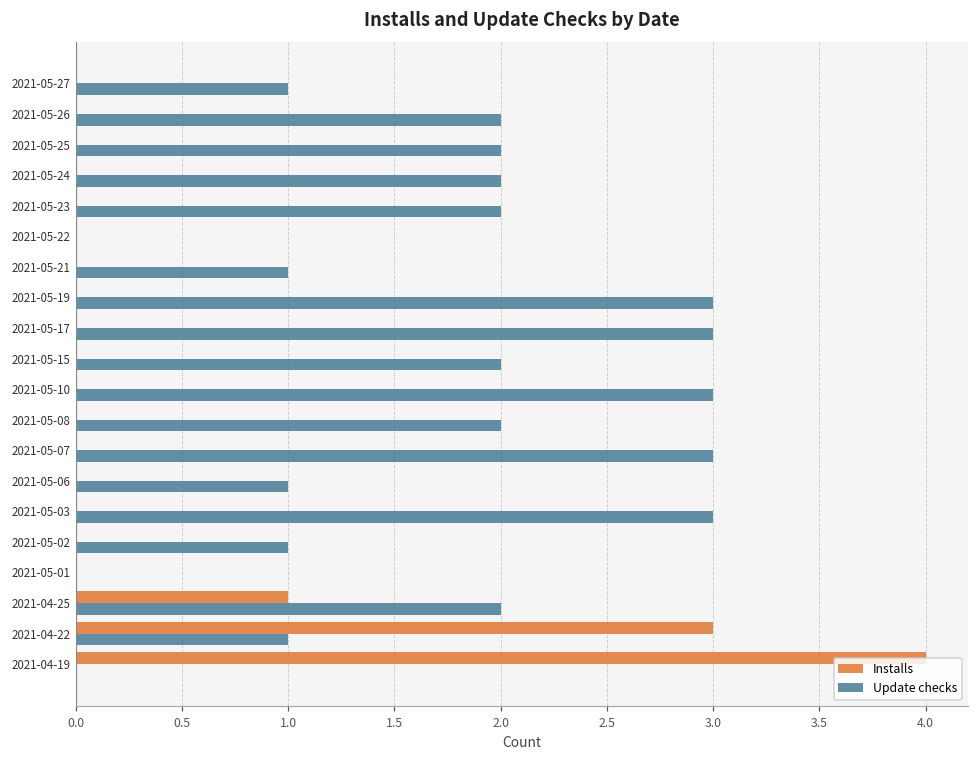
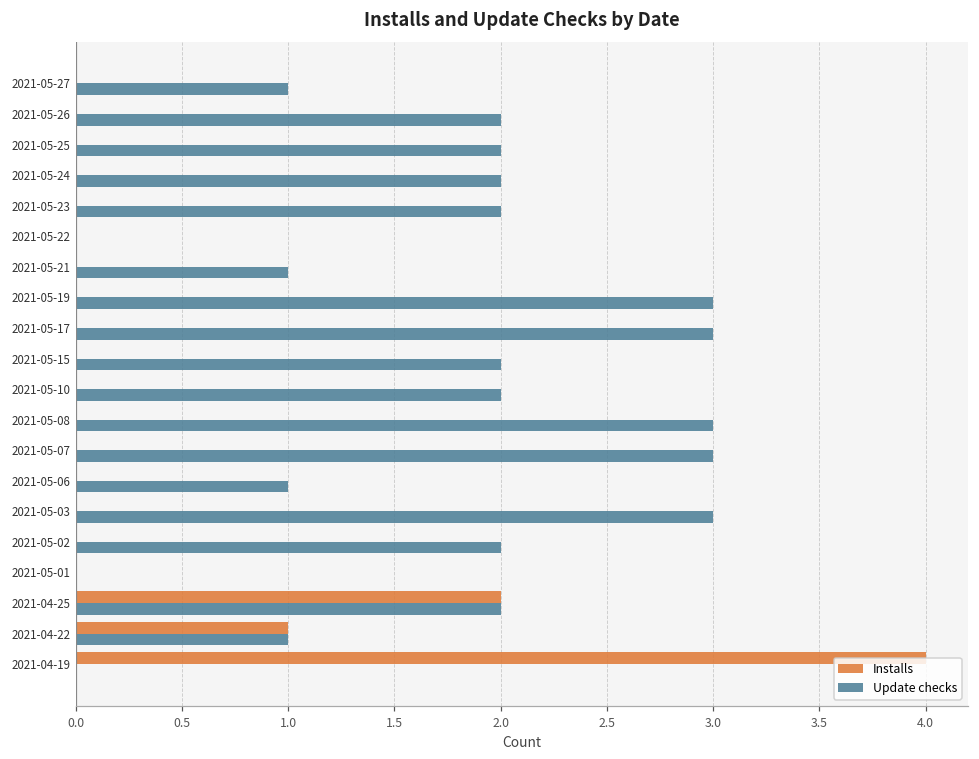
  {
    "Installs": {
      "2021-05-27": 0,
      "2021-05-26": 0,
      "2021-05-25": 0,
      "2021-05-24": 0,
      "2021-05-23": 0,
      "2021-05-22": 0,
      "2021-05-21": 0,
      "2021-05-19": 0,
      "2021-05-17": 0,
      "2021-05-15": 0,
      "2021-05-10": 0,
      "2021-05-08": 0,
      "2021-05-07": 0,
      "2021-05-06": 0,
      "2021-05-03": 0,
      "2021-05-02": 0,
      "2021-05-01": 0,
-     "2021-04-25": 1,
-     "2021-04-22": 3,
+     "2021-04-25": 2,
+     "2021-04-22": 1,
      "2021-04-19": 4
    },
    "Update checks": {
      "2021-05-27": 1,
      "2021-05-26": 2,
      "2021-05-25": 2,
      "2021-05-24": 2,
      "2021-05-23": 2,
      "2021-05-22": 0,
      "2021-05-21": 1,
      "2021-05-19": 3,
      "2021-05-17": 3,
      "2021-05-15": 2,
-     "2021-05-10": 3,
-     "2021-05-08": 2,
+     "2021-05-10": 2,
+     "2021-05-08": 3,
      "2021-05-07": 3,
      "2021-05-06": 1,
      "2021-05-03": 3,
-     "2021-05-02": 1,
+     "2021-05-02": 2,
      "2021-05-01": 0,
      "2021-04-25": 2,
      "2021-04-22": 1,
      "2021-04-19": 0
    }
  }
